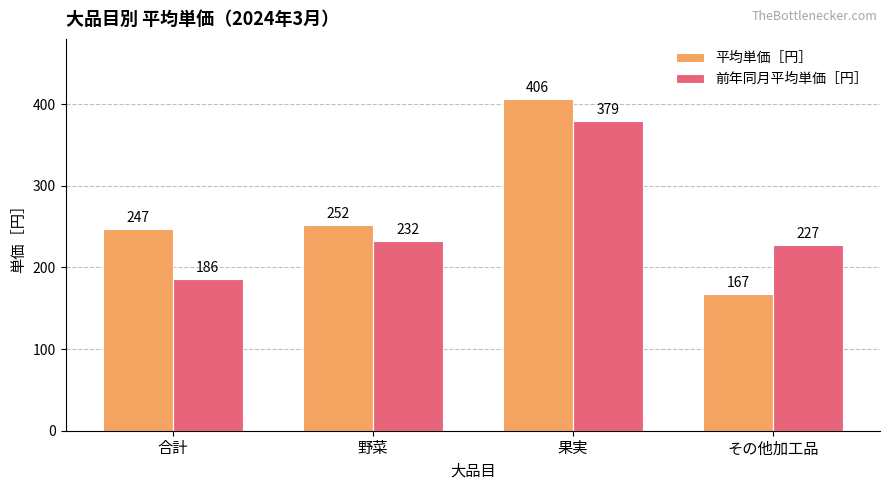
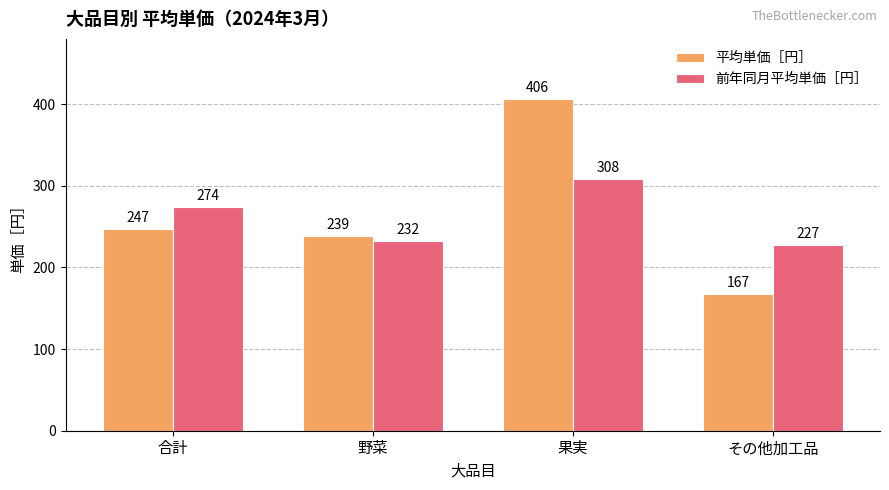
  {
    "平均単価［円］": {
      "合計": 247,
-     "野菜": 252,
+     "野菜": 239,
      "果実": 406,
      "その他加工品": 167
    },
    "前年同月平均単価［円］": {
-     "合計": 186,
+     "合計": 274,
      "野菜": 232,
-     "果実": 379,
+     "果実": 308,
      "その他加工品": 227
    }
  }
